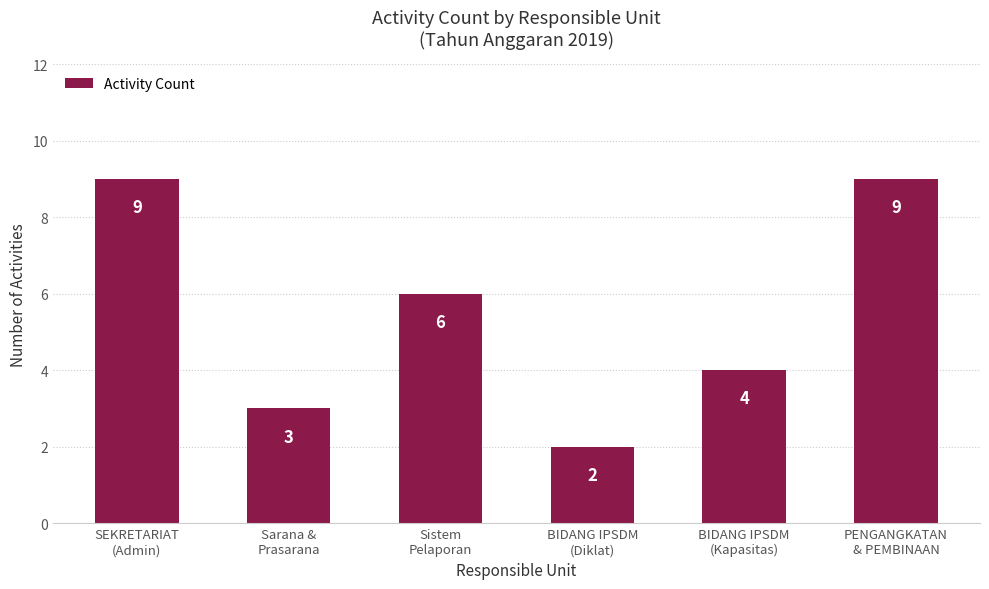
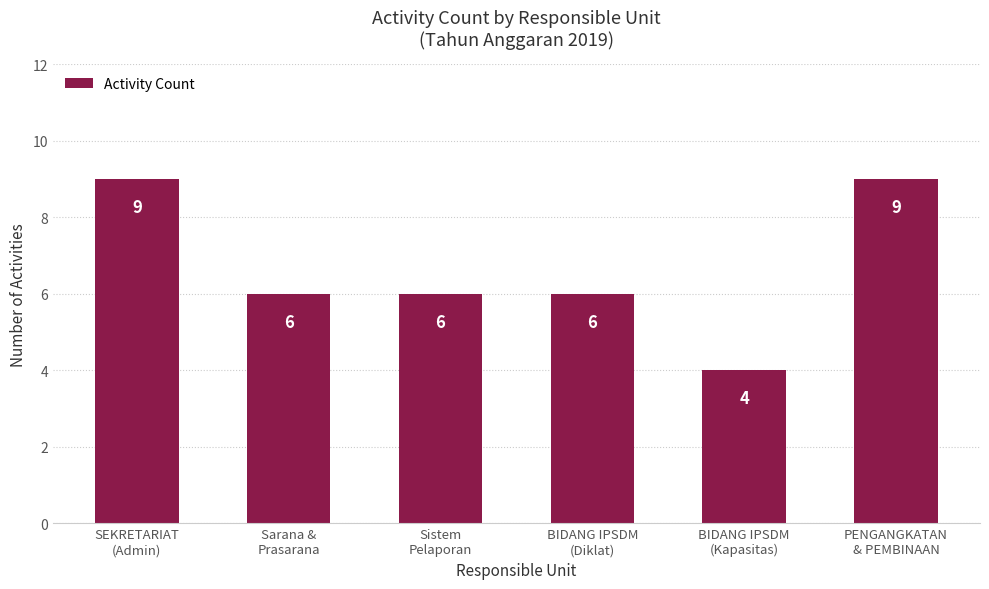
  {
    "SEKRETARIAT (Admin)": 9,
-   "Sarana & Prasarana": 3,
+   "Sarana & Prasarana": 6,
    "Sistem Pelaporan": 6,
-   "BIDANG IPSDM (Diklat)": 2,
+   "BIDANG IPSDM (Diklat)": 6,
    "BIDANG IPSDM (Kapasitas)": 4,
    "PENGANGKATAN & PEMBINAAN": 9
  }
